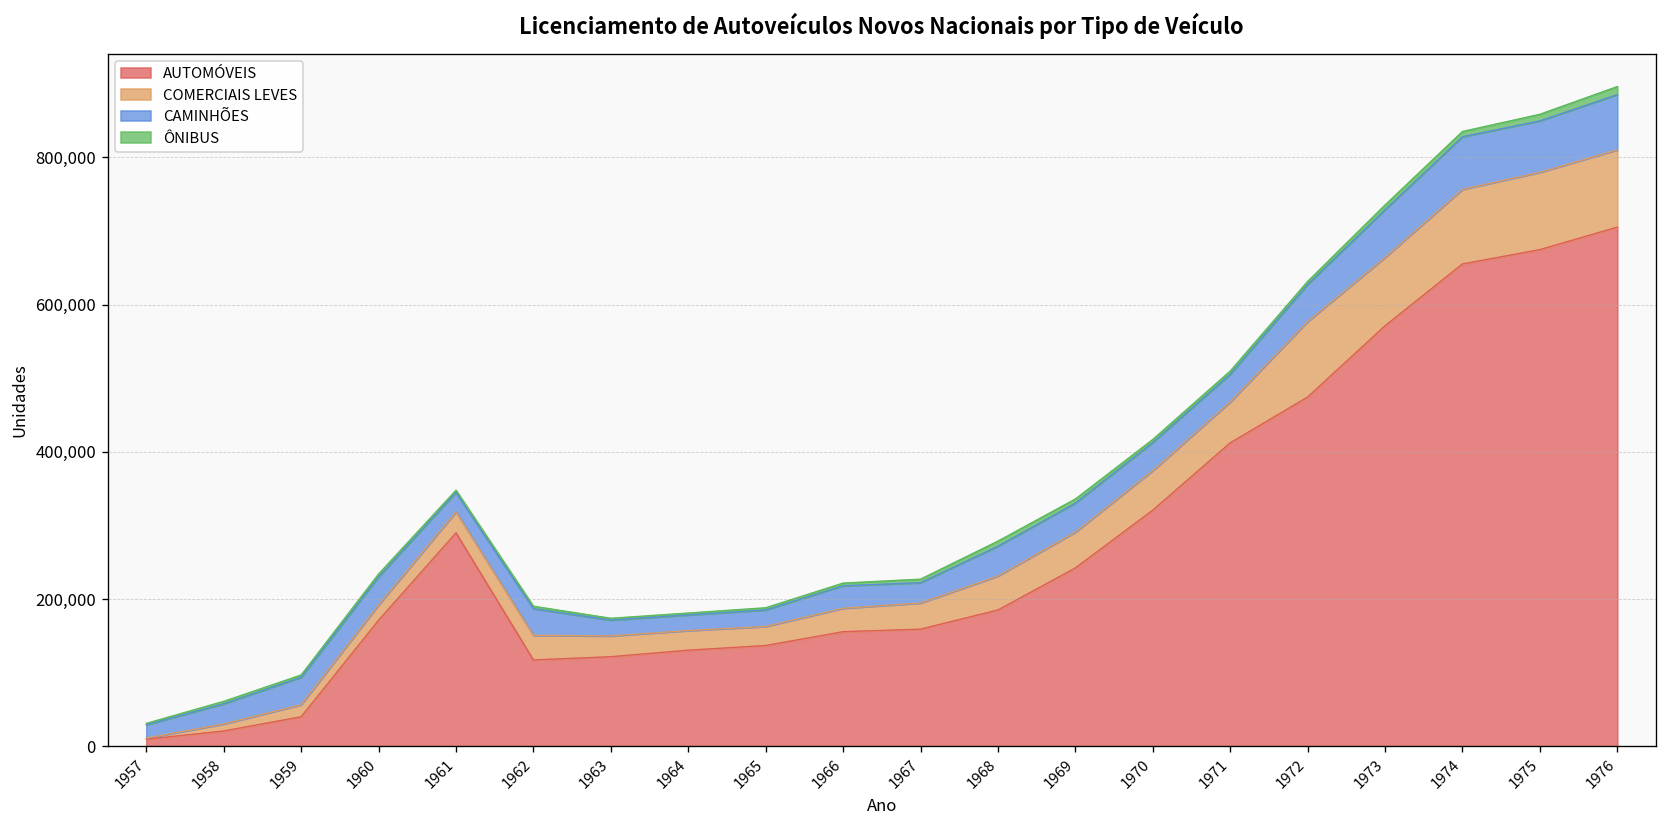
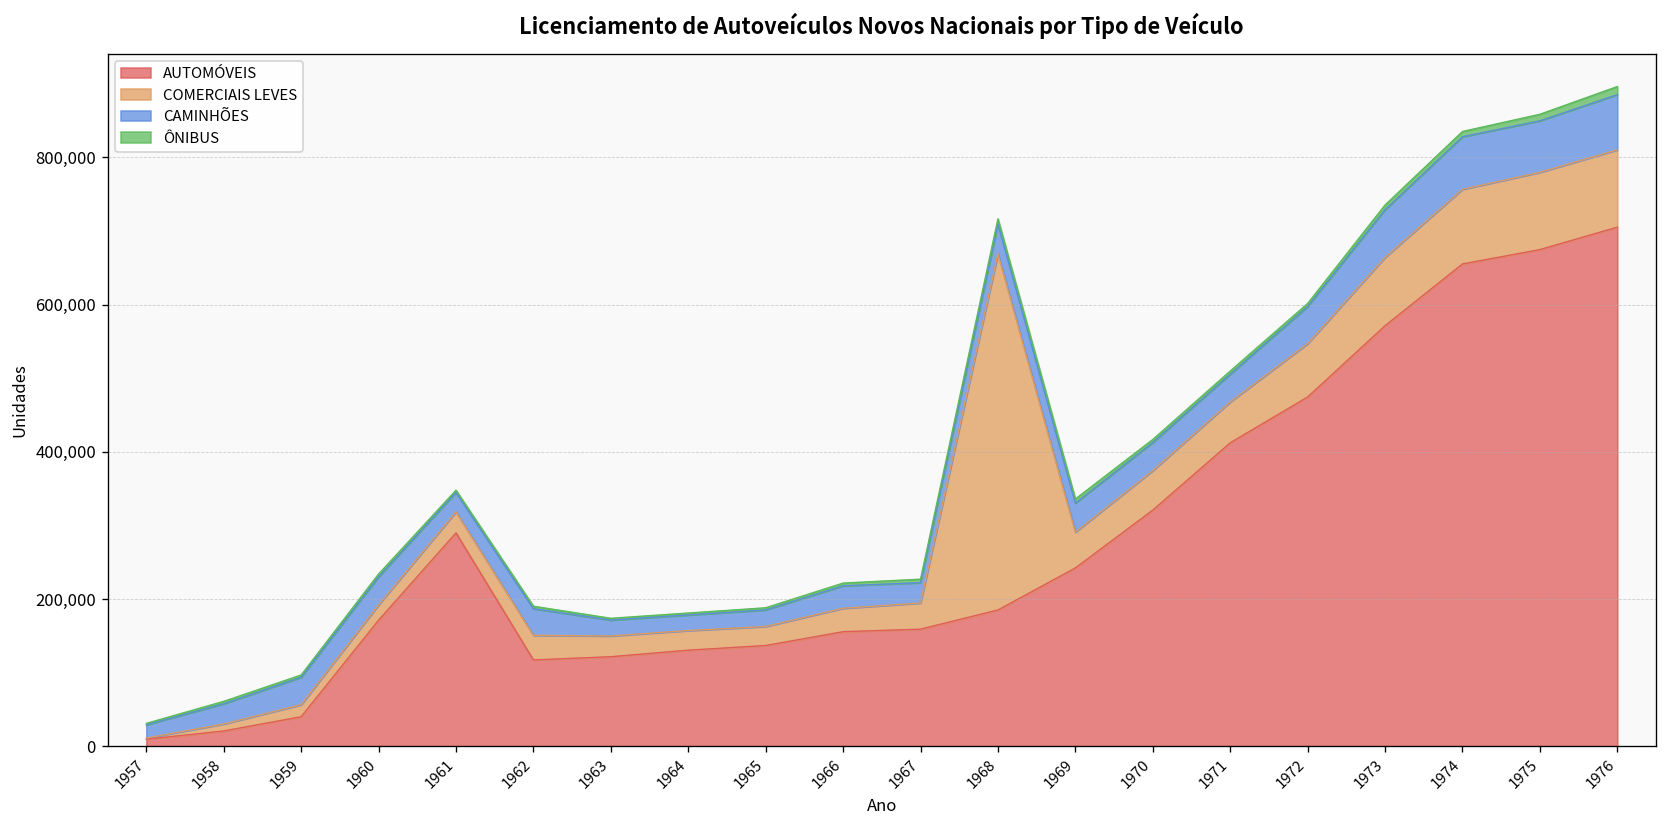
  {
    "AUTOMÓVEIS": {
      "1958": "20,000",
      "1959": "40,000",
      "1960": "170,000",
      "1961": "290,000",
      "1962": "120,000",
      "1963": "120,000",
      "1964": "130,000",
      "1965": "140,000",
      "1966": "160,000",
      "1967": "160,000",
      "1968": "190,000",
      "1969": "240,000",
      "1970": "320,000",
      "1971": "410,000",
      "1972": "470,000",
      "1973": "570,000",
      "1974": "660,000",
      "1975": "670,000",
      "1976": "710,000"
    },
    "COMERCIAIS LEVES": {
      "1958": "10,000",
      "1959": "20,000",
      "1960": "20,000",
      "1961": "30,000",
      "1962": "30,000",
      "1963": "30,000",
      "1964": "30,000",
      "1965": "30,000",
      "1966": "30,000",
      "1967": "40,000",
-     "1968": "50,000",
+     "1968": "480,000",
      "1969": "50,000",
      "1970": "50,000",
      "1971": "60,000",
-     "1972": "100,000",
+     "1972": "70,000",
      "1973": "90,000",
      "1974": "100,000",
      "1975": "110,000",
      "1976": "110,000"
    },
    "CAMINHÕES": {
      "1967": "30,000",
      "1968": "40,000",
      "1969": "40,000",
      "1971": "40,000",
      "1972": "50,000",
      "1973": "60,000",
      "1974": "70,000",
      "1975": "70,000",
      "1976": "70,000"
    },
    "ÔNIBUS": {
      "1967": "0",
      "1968": "10,000",
      "1969": "10,000",
      "1971": "0",
      "1972": "0",
      "1973": "10,000",
      "1974": "10,000",
      "1975": "10,000",
      "1976": "10,000"
    }
  }
